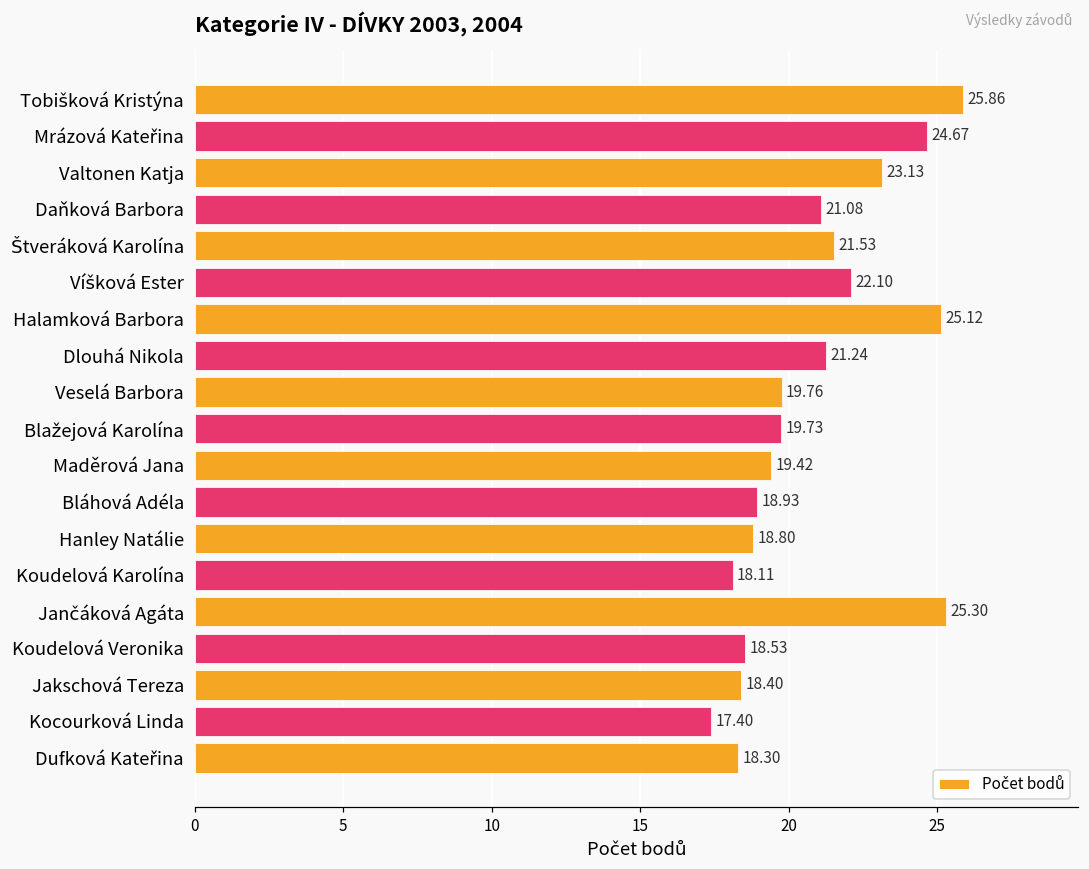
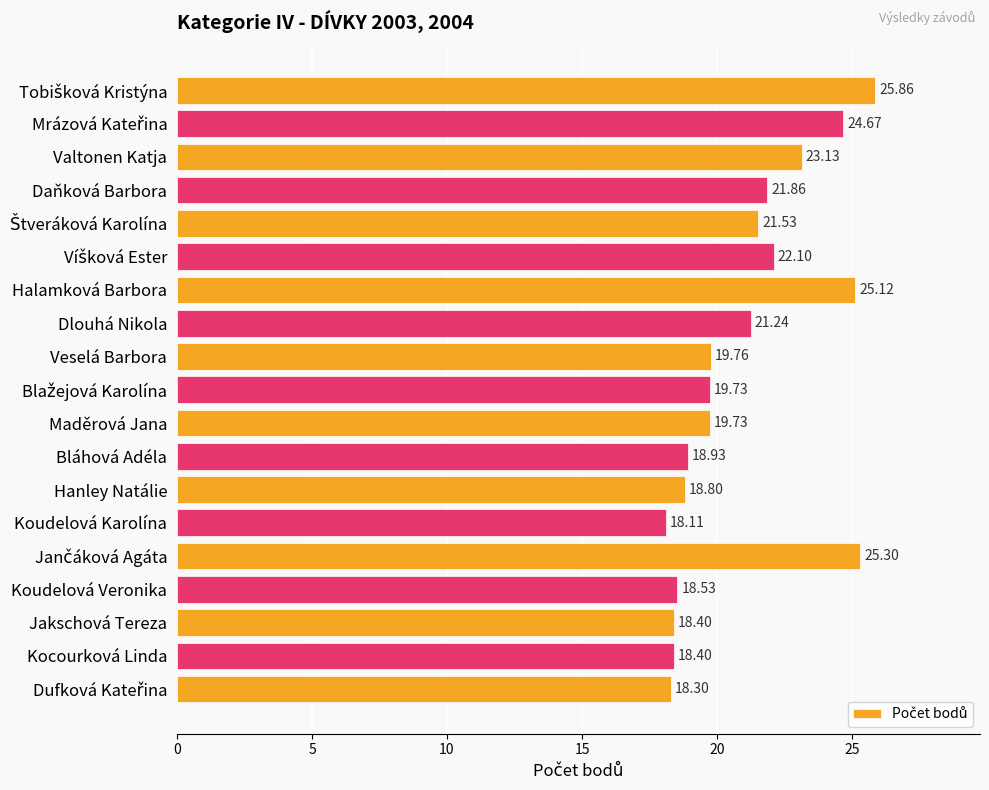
  {
    "Tobišková Kristýna": 25.86,
    "Mrázová Kateřina": 24.67,
    "Valtonen Katja": 23.13,
-   "Daňková Barbora": 21.08,
+   "Daňková Barbora": 21.86,
    "Štveráková Karolína": 21.53,
    "Víšková Ester": 22.10,
    "Halamková Barbora": 25.12,
    "Dlouhá Nikola": 21.24,
    "Veselá Barbora": 19.76,
    "Blažejová Karolína": 19.73,
-   "Maděrová Jana": 19.42,
+   "Maděrová Jana": 19.73,
    "Bláhová Adéla": 18.93,
    "Hanley Natálie": 18.80,
    "Koudelová Karolína": 18.11,
    "Jančáková Agáta": 25.30,
    "Koudelová Veronika": 18.53,
    "Jakschová Tereza": 18.40,
-   "Kocourková Linda": 17.40,
+   "Kocourková Linda": 18.40,
    "Dufková Kateřina": 18.30
  }
